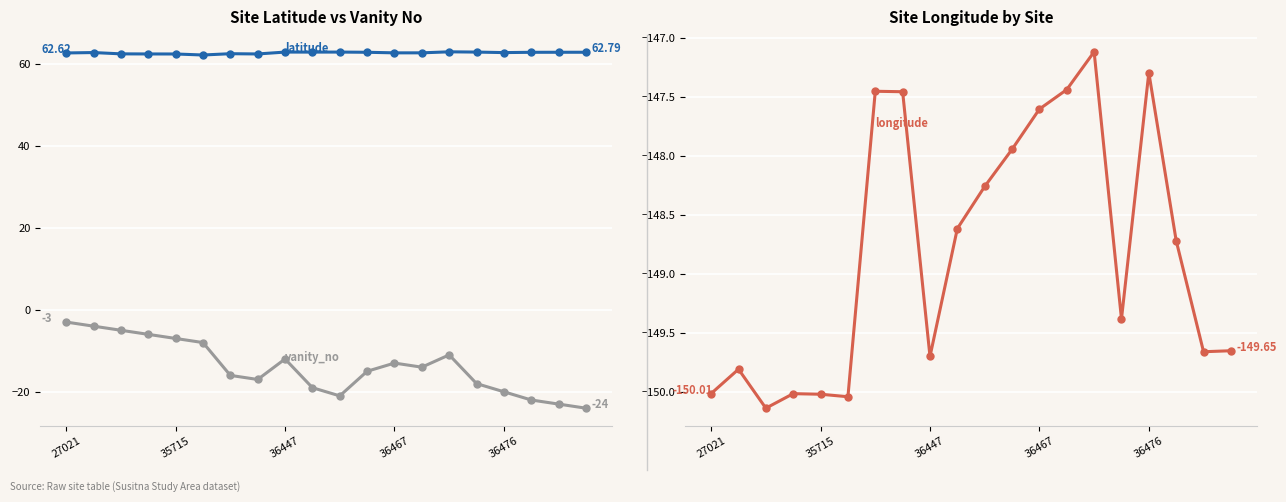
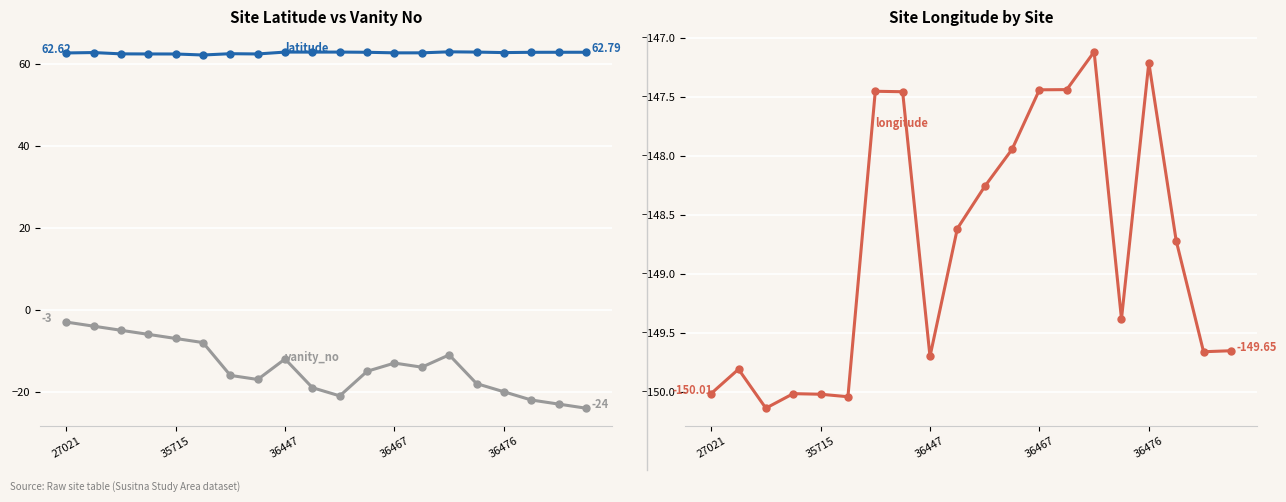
  {
    "Site Longitude by Site": {
      "35715": -150.02,
      "36447": -149.70,
-     "36467": -147.60,
-     "36476": -147.29
+     "36467": -147.44,
+     "36476": -147.21
    }
  }
